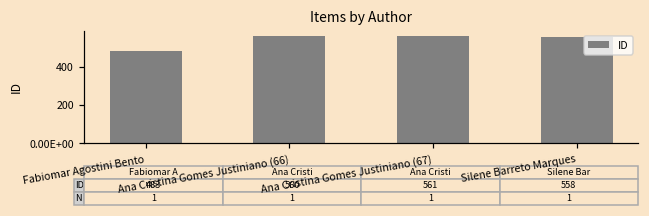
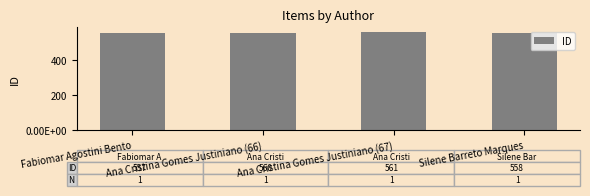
  {
-   "Fabiomar Agostini Bento": 483
+   "Fabiomar Agostini Bento": 557
  }
